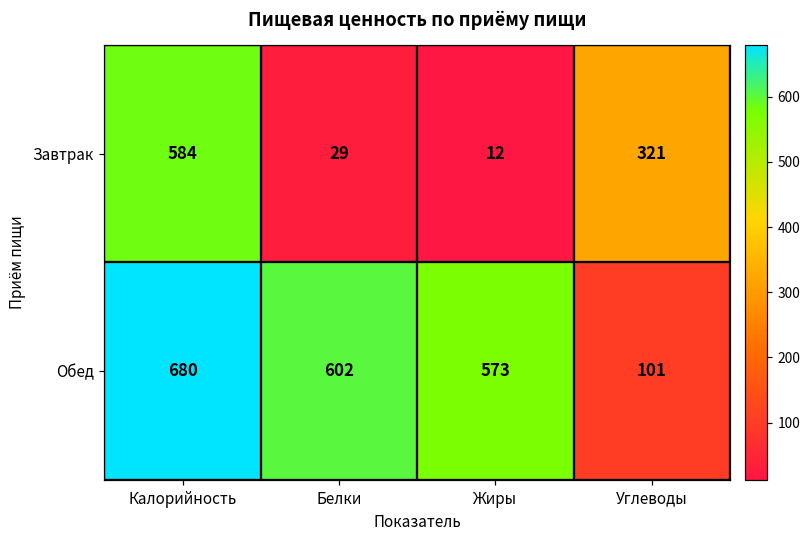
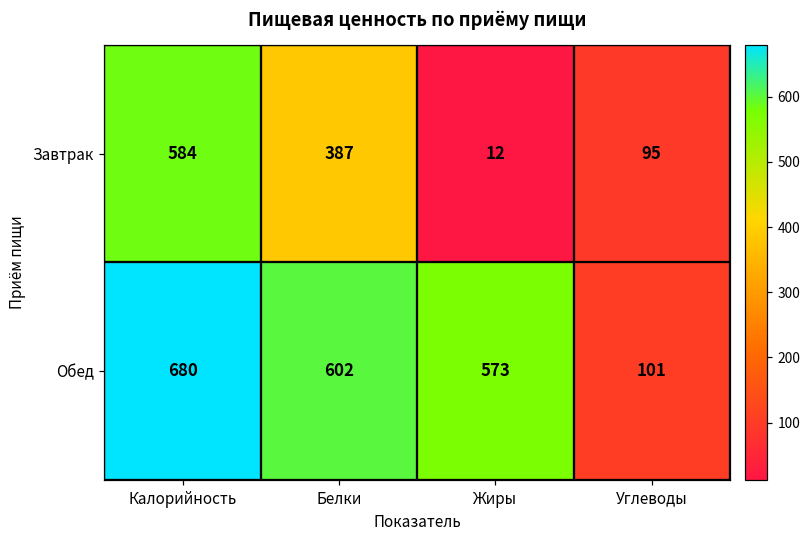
  {
    "Завтрак": {
      "Калорийность": 584,
-     "Белки": 29,
+     "Белки": 387,
      "Жиры": 12,
-     "Углеводы": 321
+     "Углеводы": 95
    },
    "Обед": {
      "Калорийность": 680,
      "Белки": 602,
      "Жиры": 573,
      "Углеводы": 101
    }
  }
